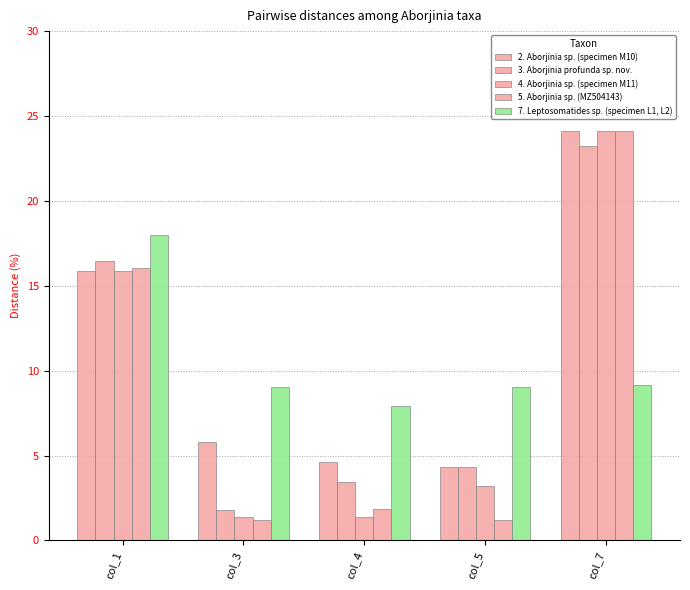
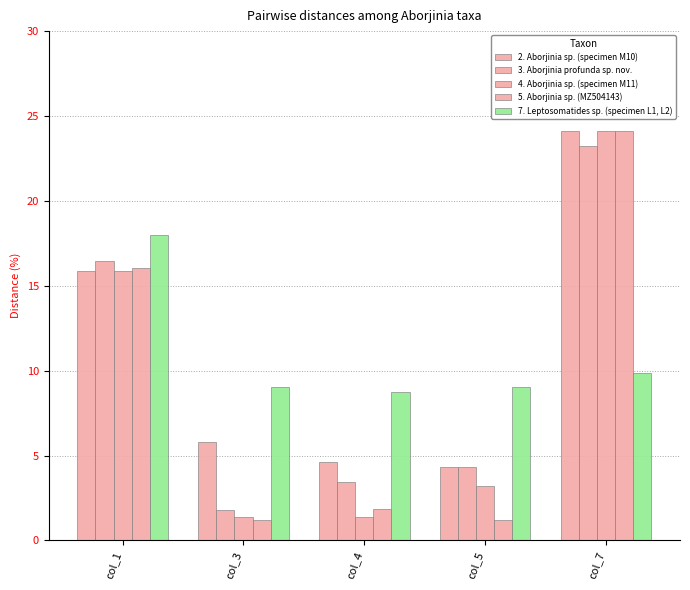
  {
    "7. Leptosomatides sp. (specimen L1, L2)": {
      "col_1": 18.0,
      "col_3": 9.0,
-     "col_4": 7.9,
+     "col_4": 8.7,
      "col_5": 9.0,
-     "col_7": 9.2
+     "col_7": 9.9
    }
  }
